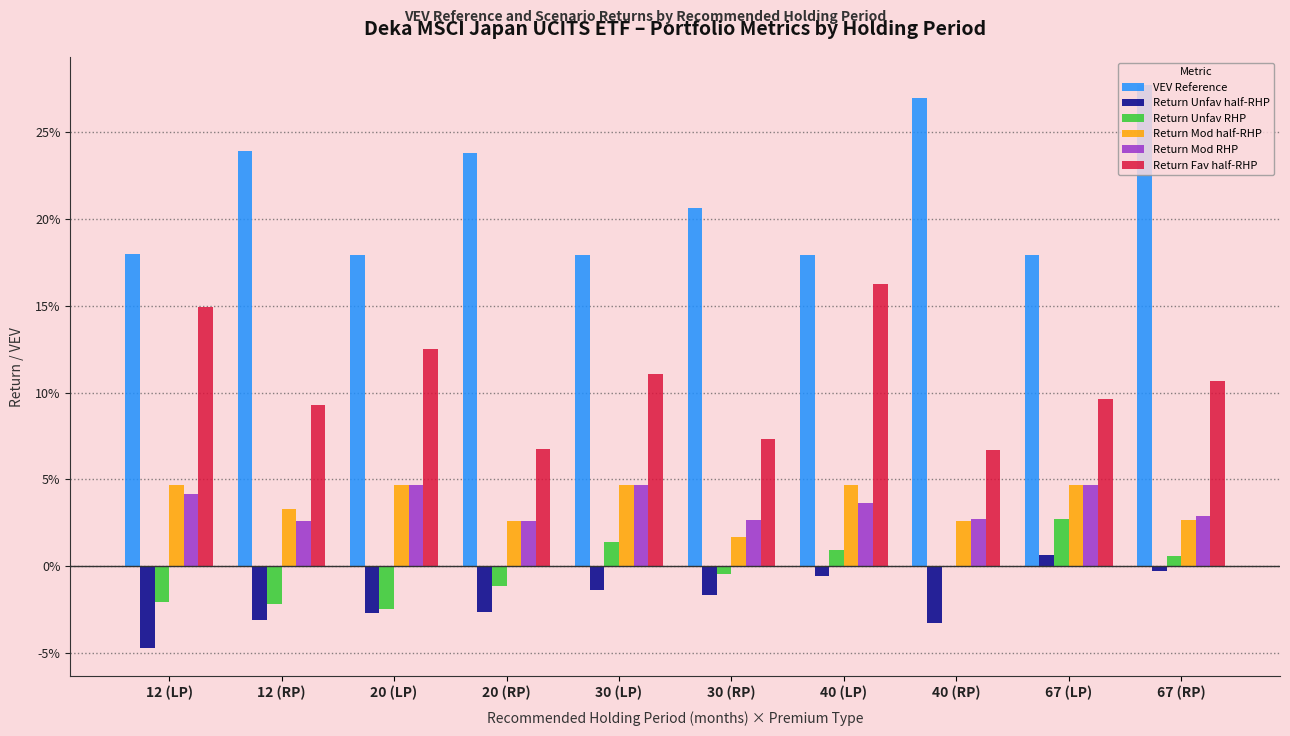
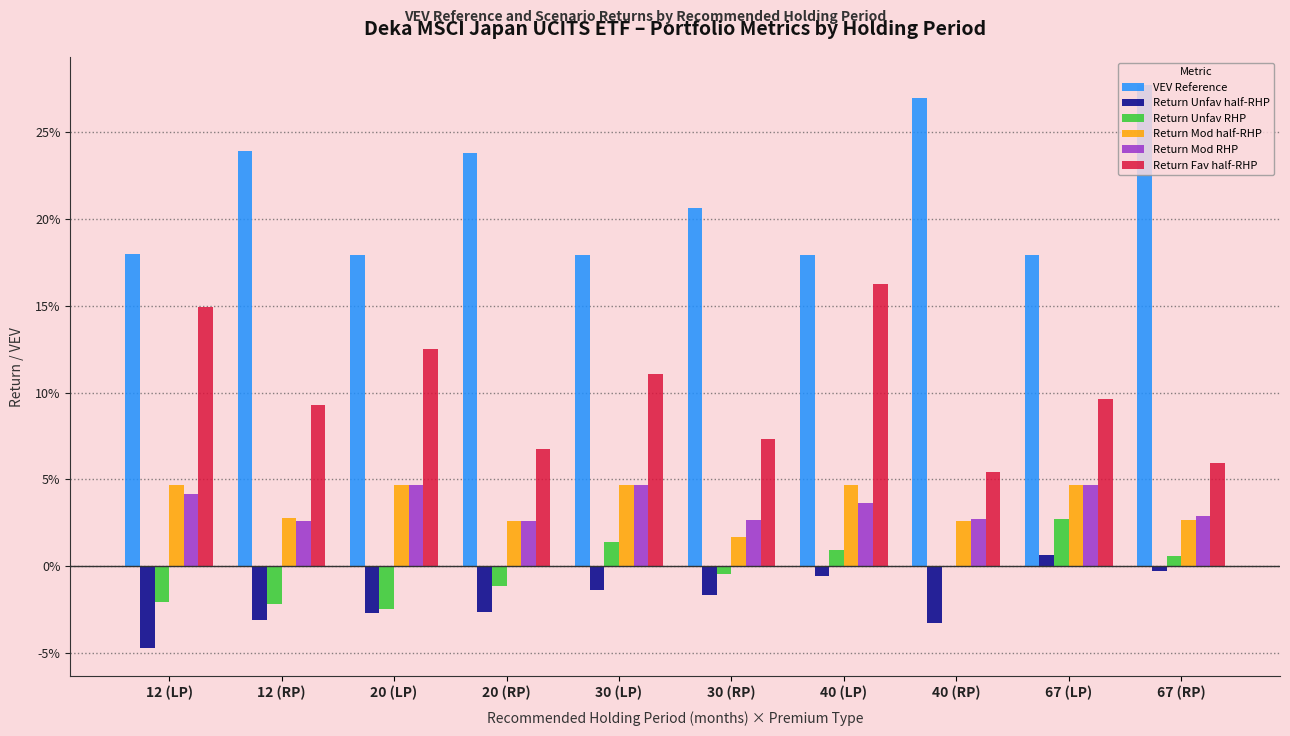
  {
    "VEV Reference": {
      "12 (LP)": "18.0%",
      "12 (RP)": "23.9%",
      "20 (LP)": "18.0%",
      "20 (RP)": "23.8%",
      "30 (LP)": "17.9%",
      "30 (RP)": "20.6%",
      "40 (LP)": "17.9%",
      "40 (RP)": "27.0%",
      "67 (LP)": "17.9%"
    },
    "Return Unfav half-RHP": {
      "12 (LP)": "-4.7%",
      "12 (RP)": "-3.1%",
      "20 (LP)": "-2.7%",
      "20 (RP)": "-2.6%",
      "30 (LP)": "-1.4%",
      "30 (RP)": "-1.7%",
      "40 (LP)": "-0.6%",
      "40 (RP)": "-3.3%",
      "67 (LP)": "0.6%",
      "67 (RP)": "-0.3%"
    },
    "Return Unfav RHP": {
      "12 (LP)": "-2.1%",
      "12 (RP)": "-2.2%",
      "20 (LP)": "-2.5%",
      "20 (RP)": "-1.1%",
      "30 (LP)": "1.4%",
      "30 (RP)": "-0.5%",
      "40 (LP)": "0.9%",
      "67 (LP)": "2.7%",
      "67 (RP)": "0.6%"
    },
    "Return Mod half-RHP": {
      "12 (LP)": "4.7%",
-     "12 (RP)": "3.3%",
+     "12 (RP)": "2.8%",
      "20 (LP)": "4.7%",
      "20 (RP)": "2.6%",
      "30 (LP)": "4.7%",
      "30 (RP)": "1.7%",
      "40 (LP)": "4.7%",
      "40 (RP)": "2.6%",
      "67 (LP)": "4.7%",
      "67 (RP)": "2.7%"
    },
    "Return Mod RHP": {
      "12 (LP)": "4.2%",
      "12 (RP)": "2.6%",
      "20 (LP)": "4.7%",
      "20 (RP)": "2.6%",
      "30 (LP)": "4.7%",
      "30 (RP)": "2.6%",
      "40 (LP)": "3.7%",
      "40 (RP)": "2.7%",
      "67 (LP)": "4.7%",
      "67 (RP)": "2.9%"
    },
    "Return Fav half-RHP": {
      "12 (LP)": "14.9%",
      "12 (RP)": "9.3%",
      "20 (LP)": "12.5%",
      "20 (RP)": "6.7%",
      "30 (LP)": "11.0%",
      "30 (RP)": "7.3%",
      "40 (LP)": "16.2%",
-     "40 (RP)": "6.7%",
+     "40 (RP)": "5.4%",
      "67 (LP)": "9.6%",
-     "67 (RP)": "10.7%"
+     "67 (RP)": "5.9%"
    }
  }
